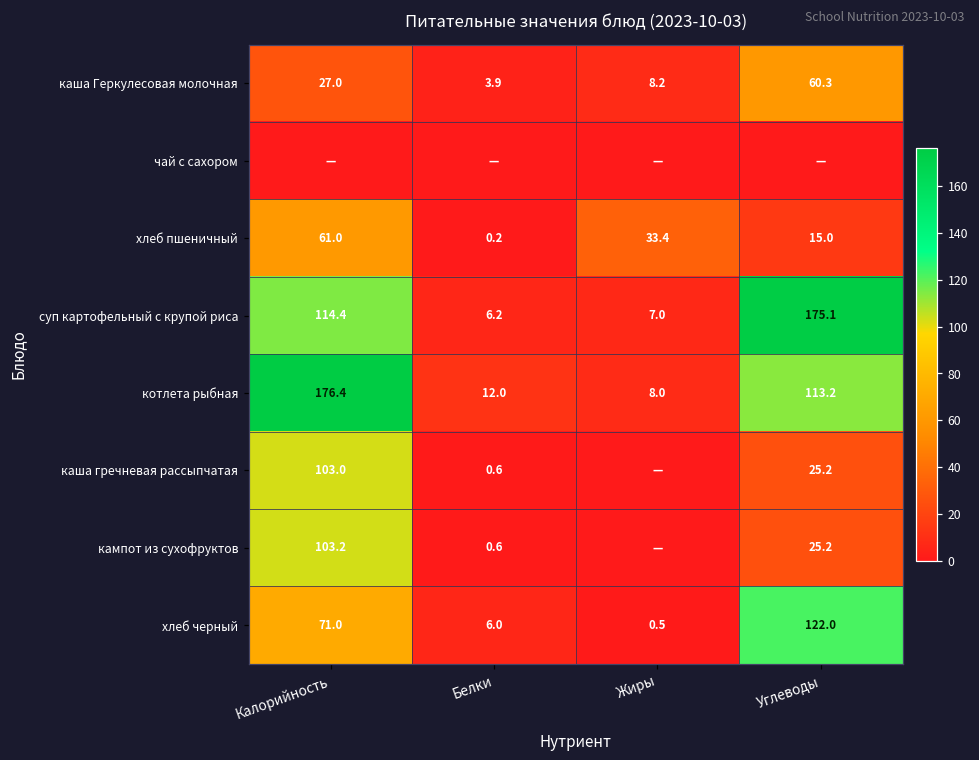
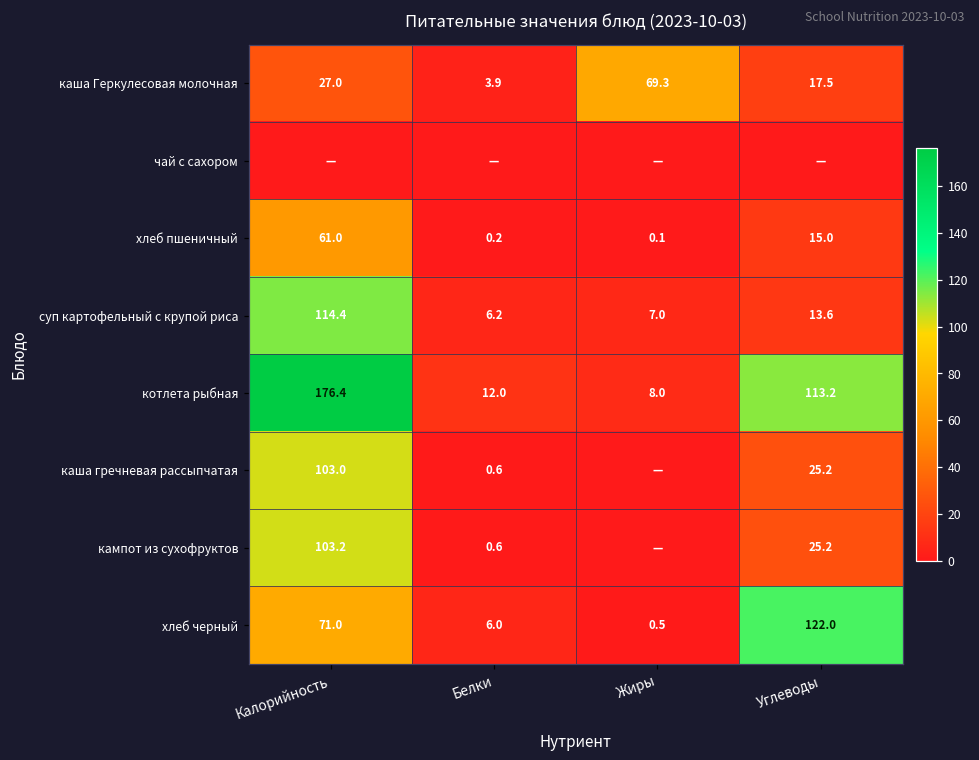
  {
    "каша Геркулесовая молочная": {
      "Калорийность": 27.0,
      "Белки": 3.9,
-     "Жиры": 8.2,
-     "Углеводы": 60.3
+     "Жиры": 69.3,
+     "Углеводы": 17.5
    },
    "хлеб пшеничный": {
      "Калорийность": 61.0,
      "Белки": 0.2,
-     "Жиры": 33.4,
+     "Жиры": 0.1,
      "Углеводы": 15.0
    },
    "суп картофельный с крупой риса": {
      "Калорийность": 114.4,
      "Белки": 6.2,
      "Жиры": 7.0,
-     "Углеводы": 175.1
+     "Углеводы": 13.6
    },
    "котлета рыбная": {
      "Калорийность": 176.4,
      "Белки": 12.0,
      "Жиры": 8.0,
      "Углеводы": 113.2
    },
    "каша гречневая рассыпчатая": {
      "Калорийность": 103.0,
      "Белки": 0.6,
      "Углеводы": 25.2
    },
    "кампот из сухофруктов": {
      "Калорийность": 103.2,
      "Белки": 0.6,
      "Углеводы": 25.2
    },
    "хлеб черный": {
      "Калорийность": 71.0,
      "Белки": 6.0,
      "Жиры": 0.5,
      "Углеводы": 122.0
    }
  }
